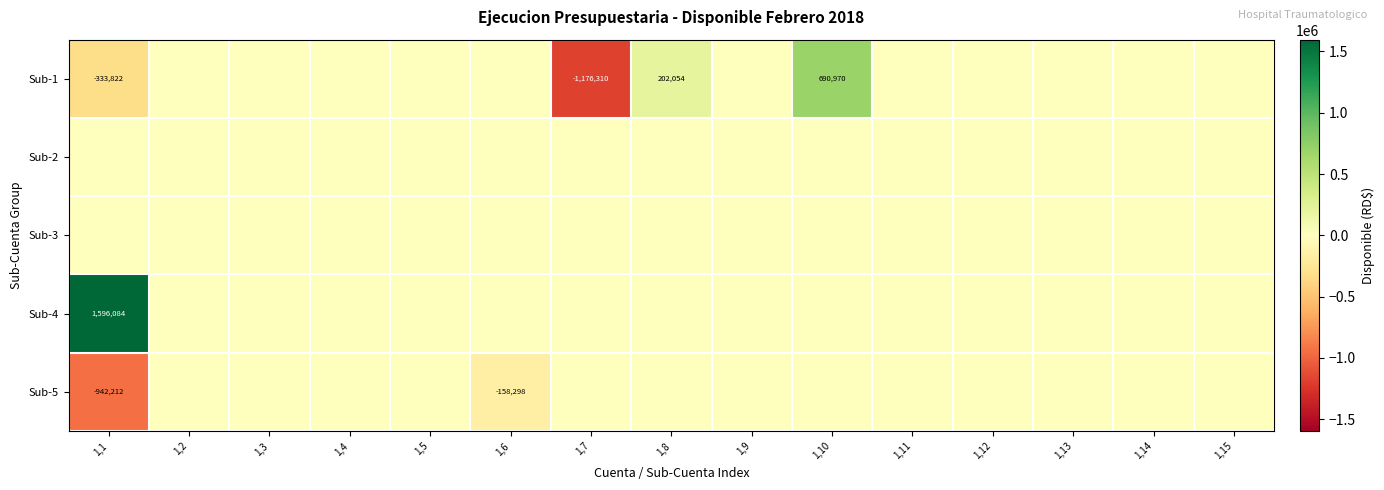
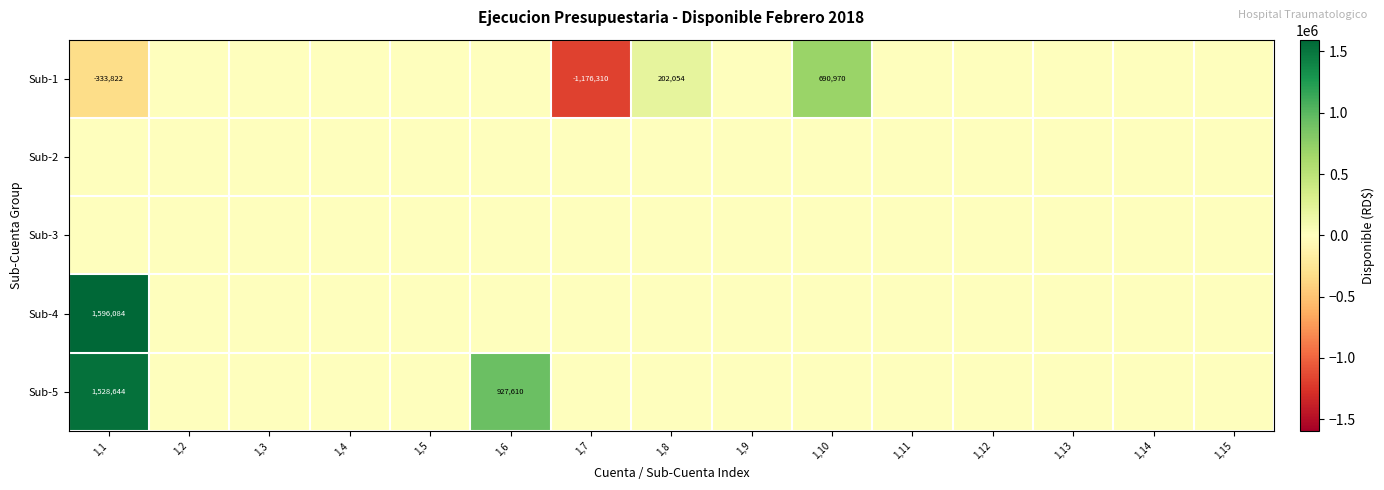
  {
    "Sub-1": {
      "1,1": "-333,822",
      "1,7": "-1,176,310",
      "1,8": "202,054",
      "1,10": "690,970"
    },
    "Sub-4": {
      "1,1": "1,596,084"
    },
    "Sub-5": {
-     "1,1": "-942,212",
-     "1,6": "-158,298"
+     "1,1": "1,528,644",
+     "1,6": "927,610"
    }
  }
